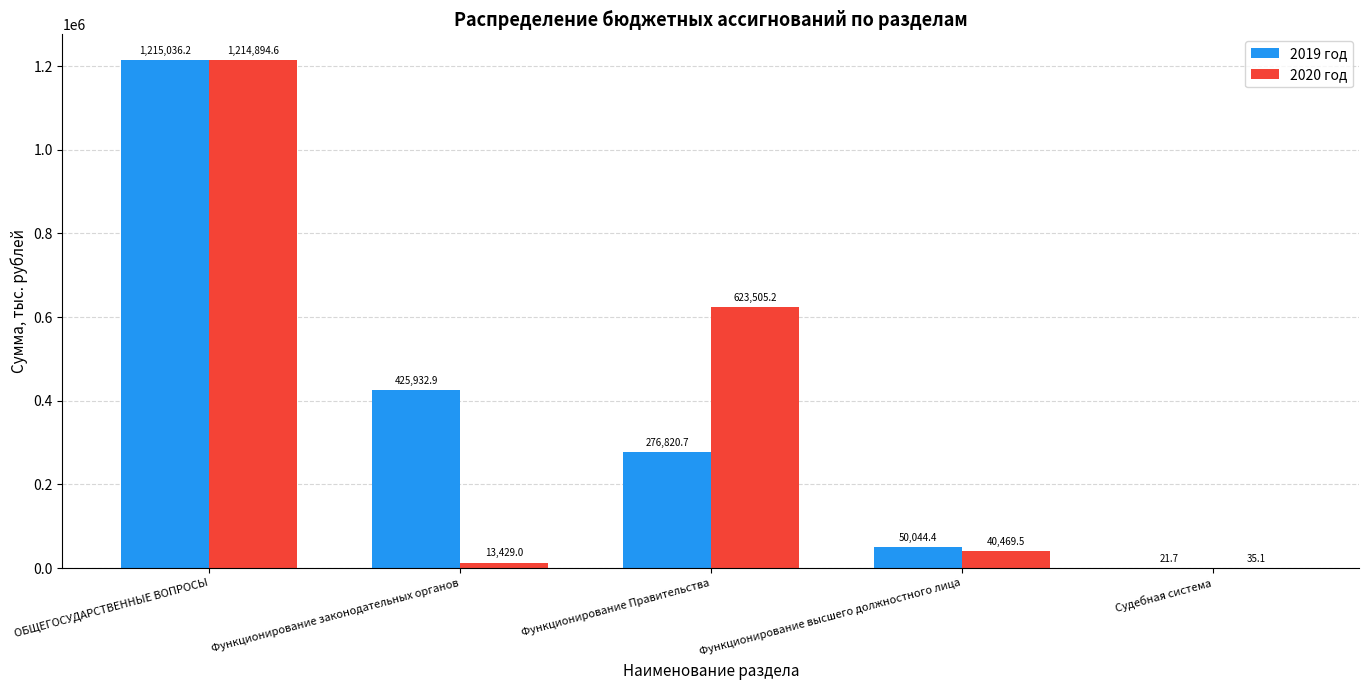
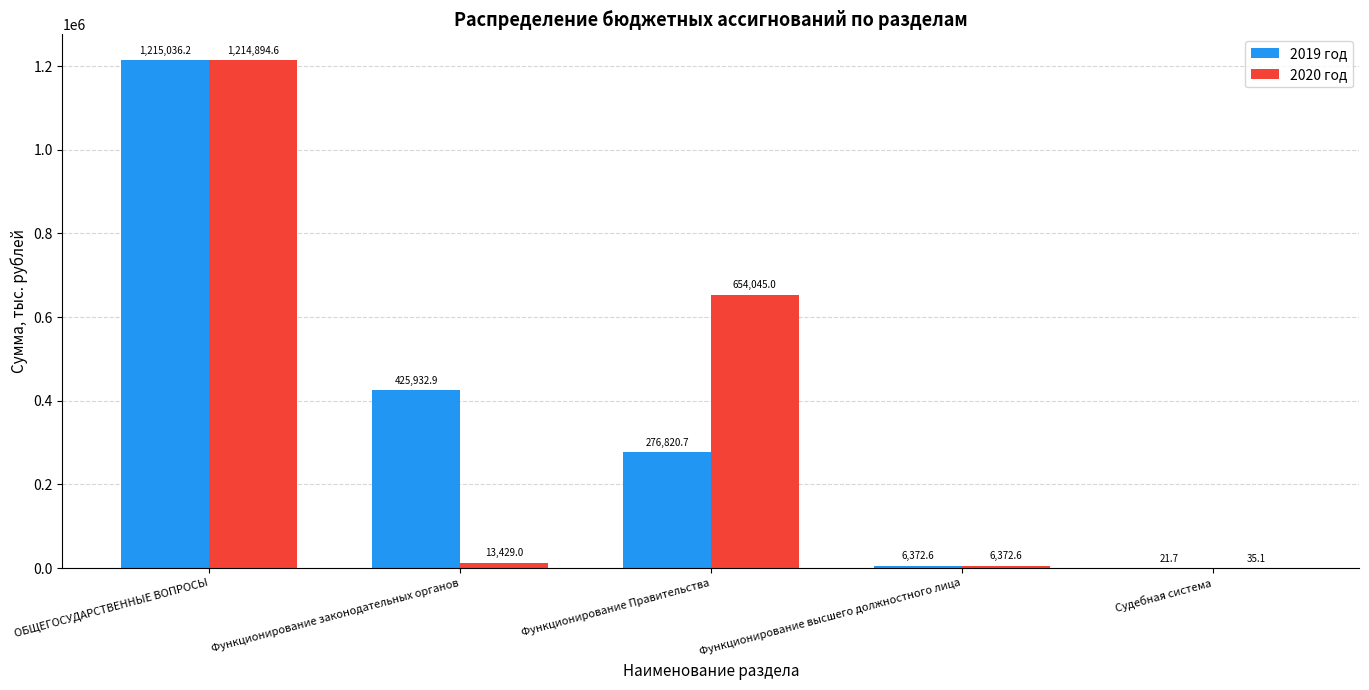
  {
    "2019 год": {
      "ОБЩЕГОСУДАРСТВЕННЫЕ ВОПРОСЫ": "1,215,036.2",
      "Функционирование законодательных органов": "425,932.9",
      "Функционирование Правительства": "276,820.7",
-     "Функционирование высшего должностного лица": "50,044.4",
+     "Функционирование высшего должностного лица": "6,372.6",
      "Судебная система": "21.7"
    },
    "2020 год": {
      "ОБЩЕГОСУДАРСТВЕННЫЕ ВОПРОСЫ": "1,214,894.6",
      "Функционирование законодательных органов": "13,429.0",
-     "Функционирование Правительства": "623,505.2",
-     "Функционирование высшего должностного лица": "40,469.5",
+     "Функционирование Правительства": "654,045.0",
+     "Функционирование высшего должностного лица": "6,372.6",
      "Судебная система": "35.1"
    }
  }
